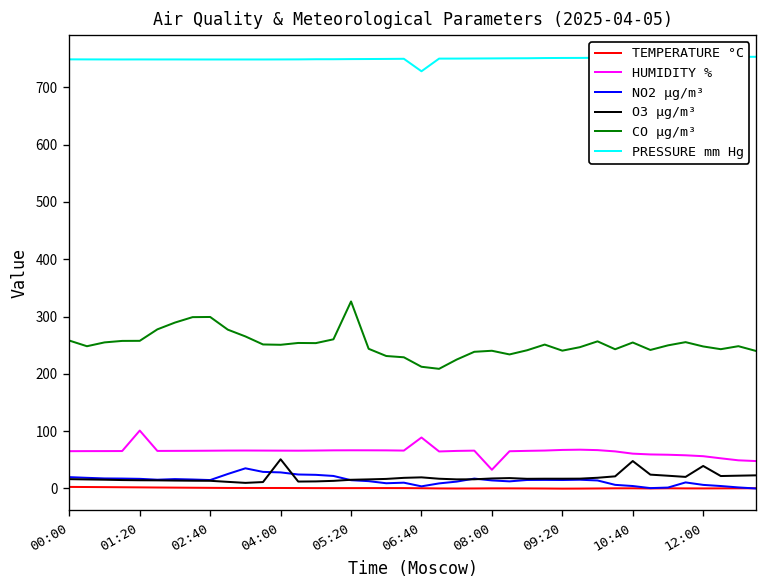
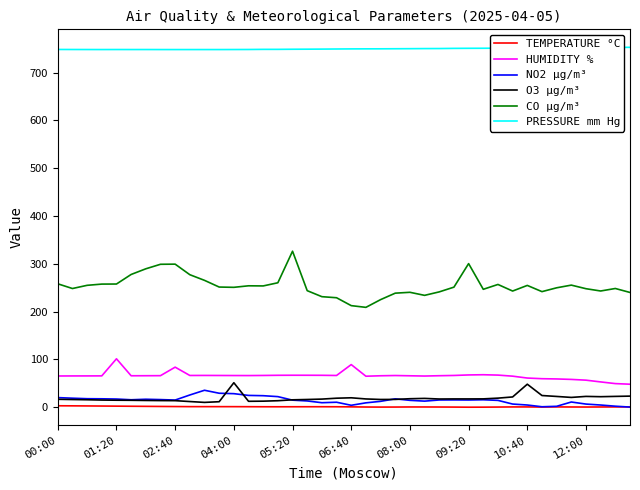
  {
    "TEMPERATURE °C": {
      "00:00": 0,
      "01:20": 0,
      "02:40": 0,
      "04:00": 0,
      "05:20": 0,
      "08:00": 0,
      "09:20": 0,
      "12:00": 0
    },
    "HUMIDITY %": {
      "00:00": 70,
      "01:20": 100,
-     "02:40": 70,
+     "02:40": 80,
      "04:00": 70,
      "05:20": 70,
      "06:40": 90,
-     "08:00": 30,
+     "08:00": 70,
      "09:20": 70,
      "10:40": 60,
      "12:00": 60
    },
    "NO2 µg/m³": {
      "04:00": 30,
      "12:00": 10
    },
    "O3 µg/m³": {
      "04:00": 50,
      "06:40": 20,
      "10:40": 50,
-     "12:00": 40
+     "12:00": 20
    },
    "CO µg/m³": {
      "00:00": 260,
      "01:20": 260,
      "02:40": 300,
      "04:00": 250,
      "05:20": 330,
      "06:40": 210,
      "08:00": 240,
-     "09:20": 240,
+     "09:20": 300,
      "10:40": 250,
      "12:00": 250
    },
    "PRESSURE mm Hg": {
      "00:00": 750,
      "01:20": 750,
      "02:40": 750,
      "04:00": 750,
      "05:20": 750,
-     "06:40": 730,
+     "06:40": 750,
      "08:00": 750,
      "09:20": 750
    }
  }
